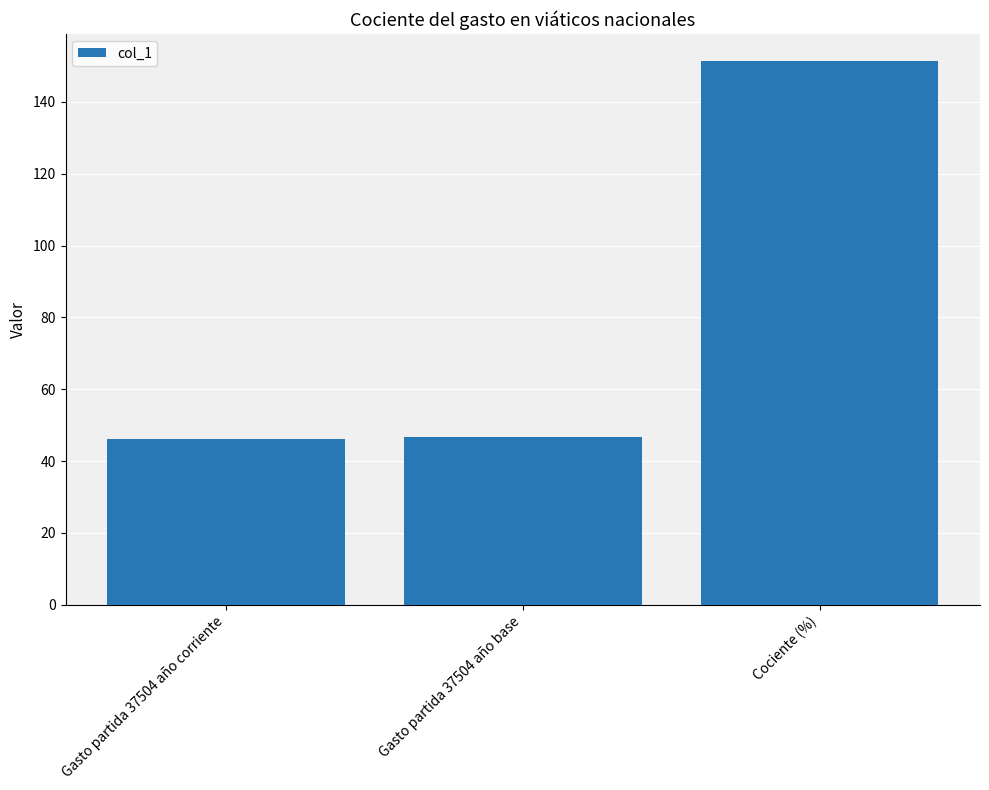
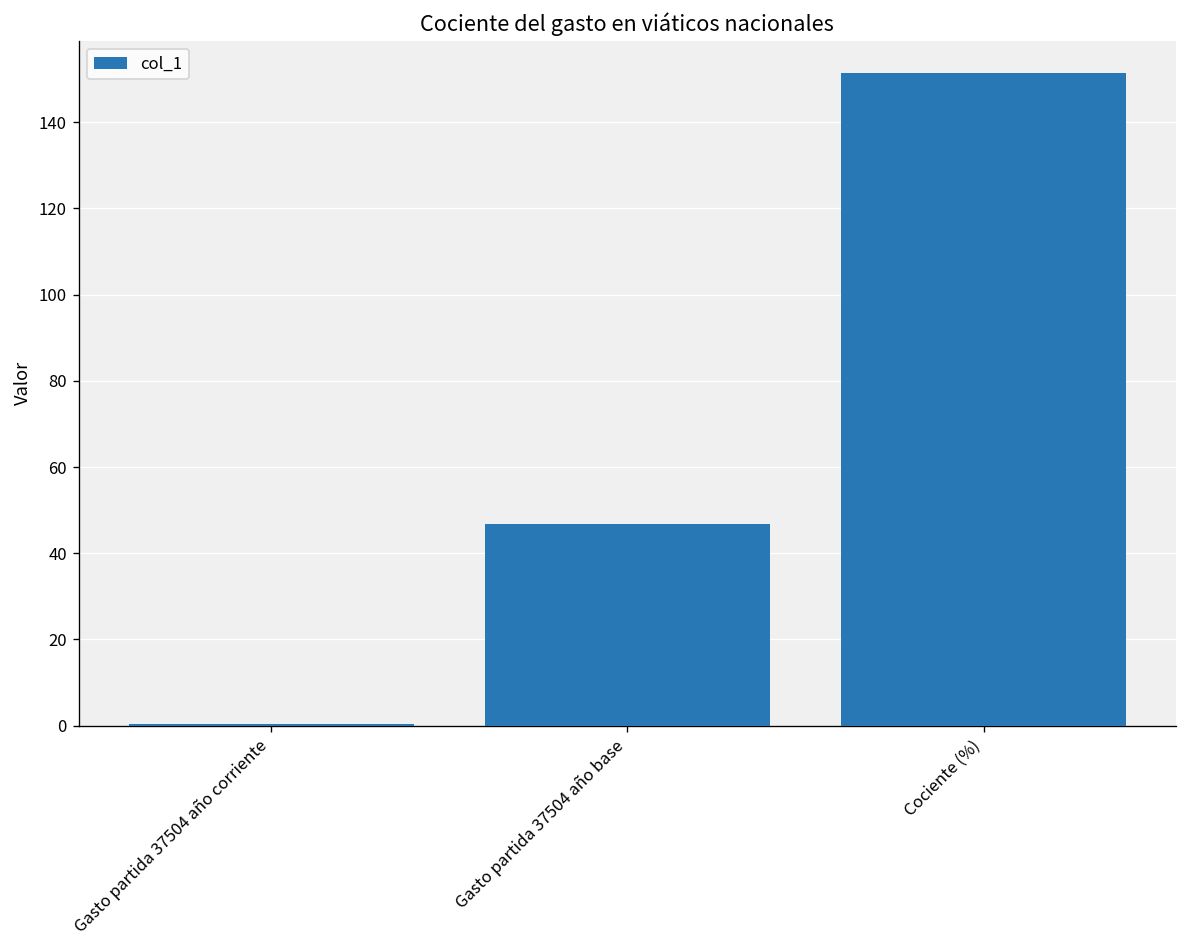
  {
-   "Gasto partida 37504 año corriente": 46,
+   "Gasto partida 37504 año corriente": 0,
    "Gasto partida 37504 año base": 47,
    "Cociente (%)": 151
  }
